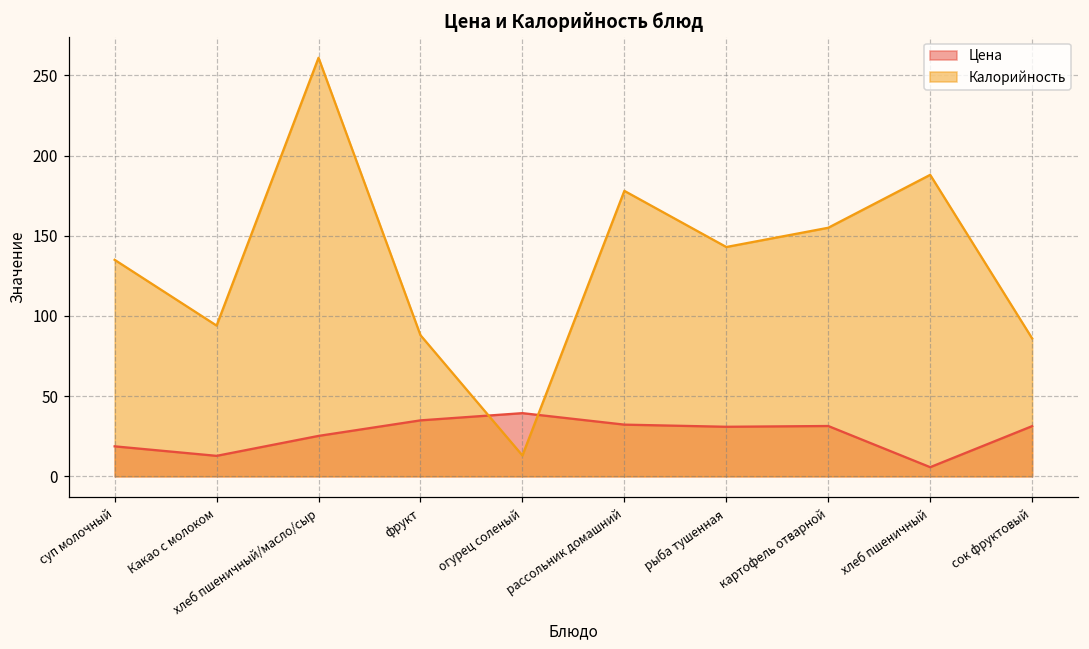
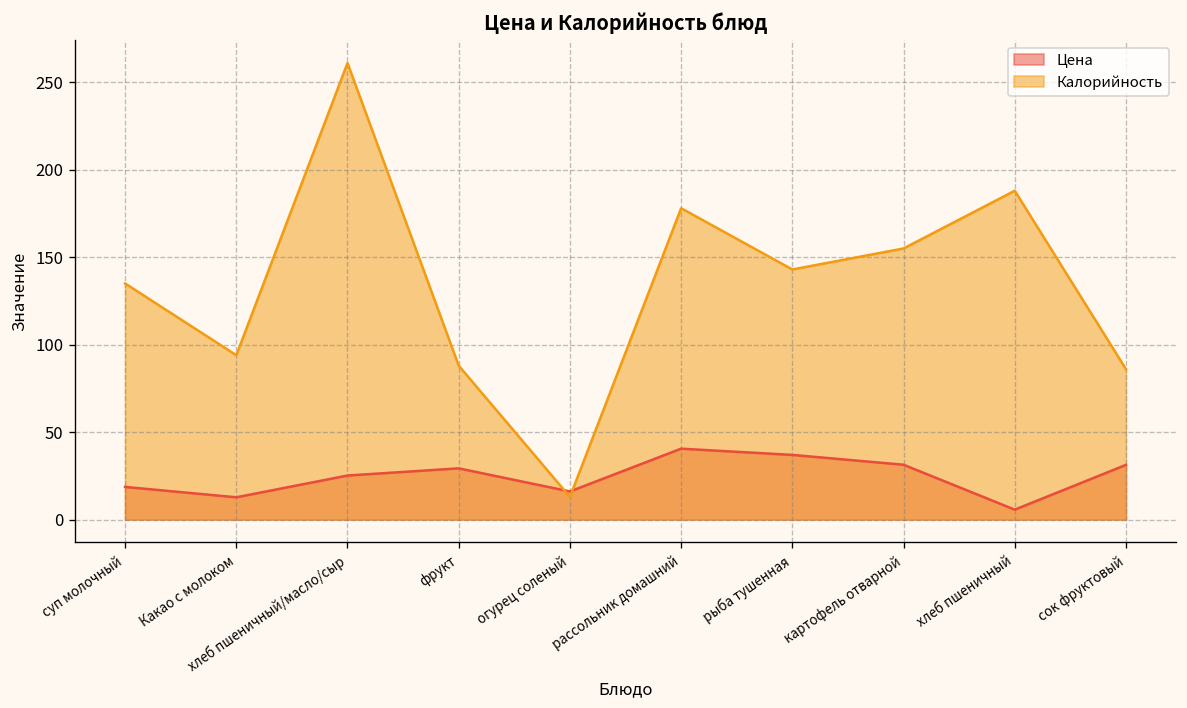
  {
    "Цена": {
      "суп молочный": 19,
      "Какао с молоком": 13,
      "хлеб пшеничный/масло/сыр": 25,
-     "фрукт": 35,
-     "огурец соленый": 39,
-     "рассольник домашний": 32,
-     "рыба тушенная": 31,
+     "фрукт": 29,
+     "огурец соленый": 16,
+     "рассольник домашний": 41,
+     "рыба тушенная": 37,
      "картофель отварной": 31,
      "хлеб пшеничный": 6,
      "сок фруктовый": 31
    },
    "Калорийность": {
      "суп молочный": 135,
      "Какао с молоком": 94,
      "хлеб пшеничный/масло/сыр": 261,
      "фрукт": 88,
      "огурец соленый": 13,
      "рассольник домашний": 178,
      "рыба тушенная": 143,
      "картофель отварной": 155,
      "хлеб пшеничный": 188,
      "сок фруктовый": 86
    }
  }
